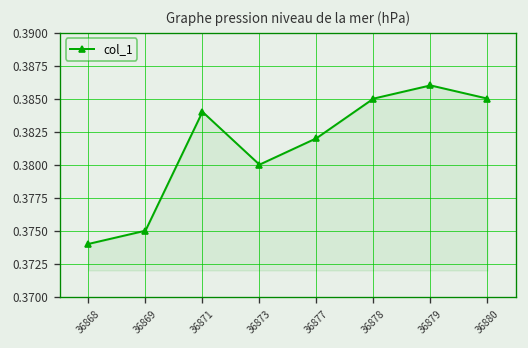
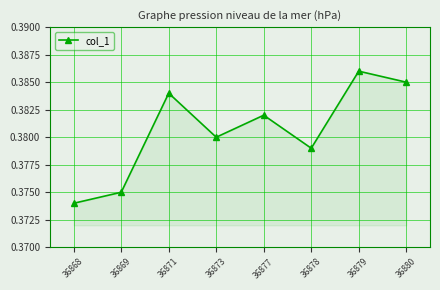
  {
    "36868": 0.374,
    "36869": 0.375,
    "36871": 0.384,
    "36873": 0.380,
    "36877": 0.382,
-   "36878": 0.385,
+   "36878": 0.379,
    "36879": 0.386,
    "36880": 0.385
  }
